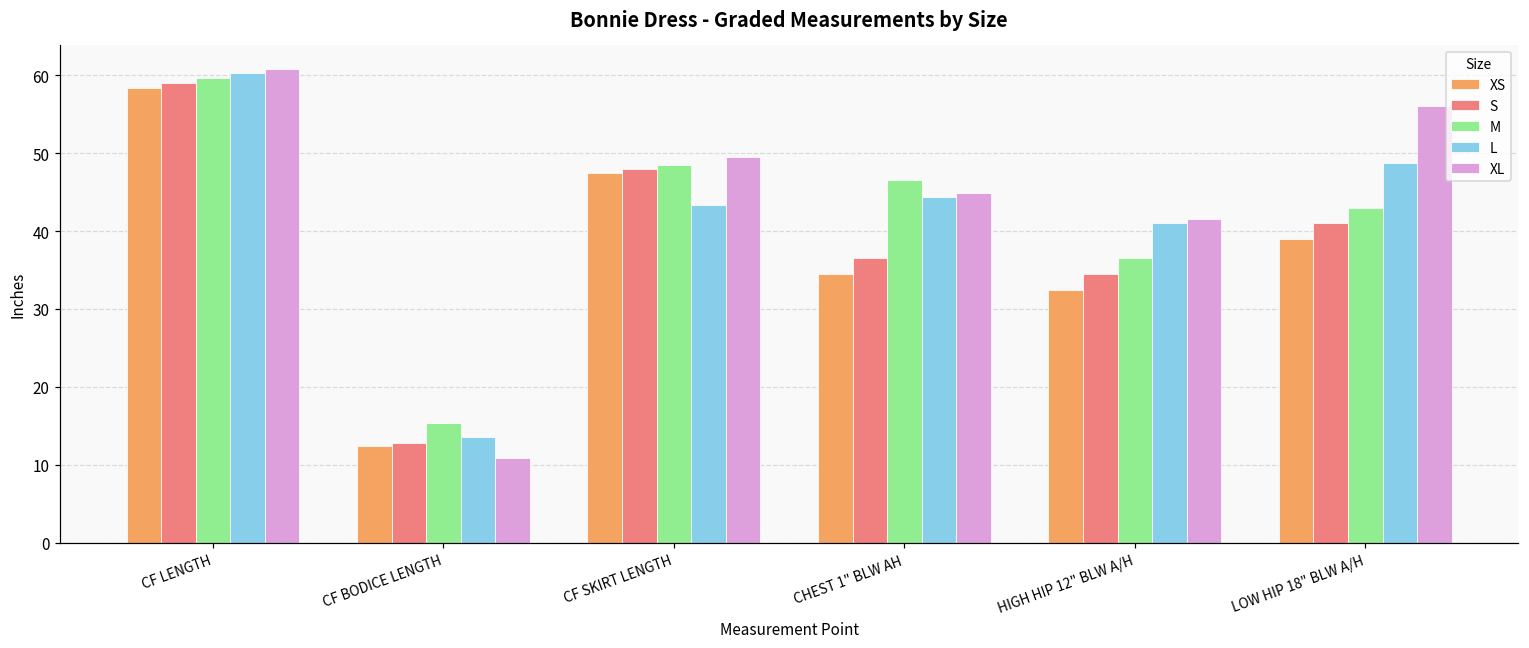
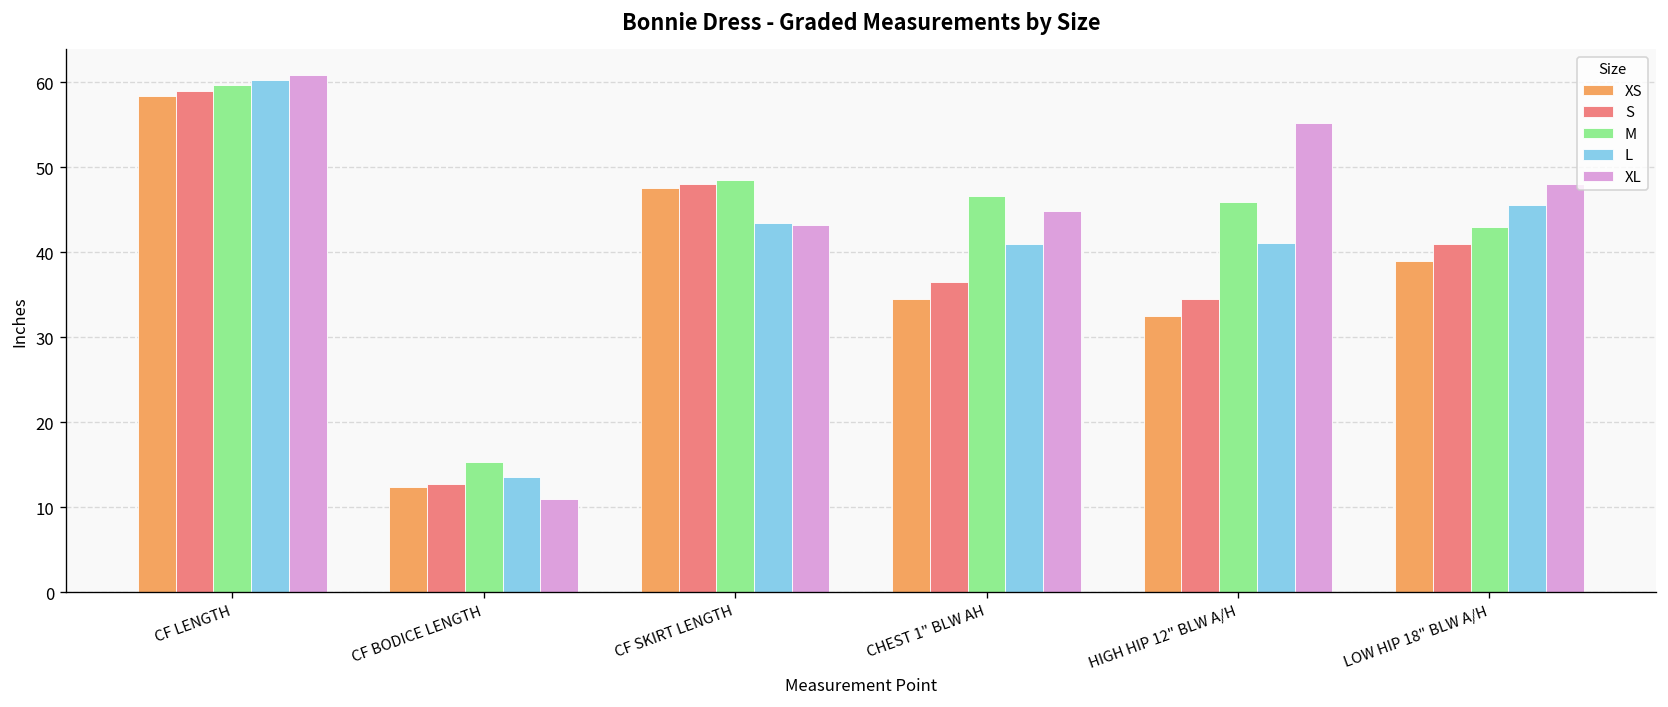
  {
    "M": {
      "CF LENGTH": 60,
      "CF BODICE LENGTH": 15,
      "CF SKIRT LENGTH": 49,
      "CHEST 1\" BLW AH": 47,
-     "HIGH HIP 12\" BLW A/H": 37,
+     "HIGH HIP 12\" BLW A/H": 46,
      "LOW HIP 18\" BLW A/H": 43
    },
    "L": {
      "CF LENGTH": 60,
      "CF BODICE LENGTH": 14,
      "CF SKIRT LENGTH": 43,
-     "CHEST 1\" BLW AH": 44,
+     "CHEST 1\" BLW AH": 41,
      "HIGH HIP 12\" BLW A/H": 41,
-     "LOW HIP 18\" BLW A/H": 49
+     "LOW HIP 18\" BLW A/H": 46
    },
    "XL": {
      "CF LENGTH": 61,
      "CF BODICE LENGTH": 11,
-     "CF SKIRT LENGTH": 50,
+     "CF SKIRT LENGTH": 43,
      "CHEST 1\" BLW AH": 45,
-     "HIGH HIP 12\" BLW A/H": 42,
-     "LOW HIP 18\" BLW A/H": 56
+     "HIGH HIP 12\" BLW A/H": 55,
+     "LOW HIP 18\" BLW A/H": 48
    }
  }
